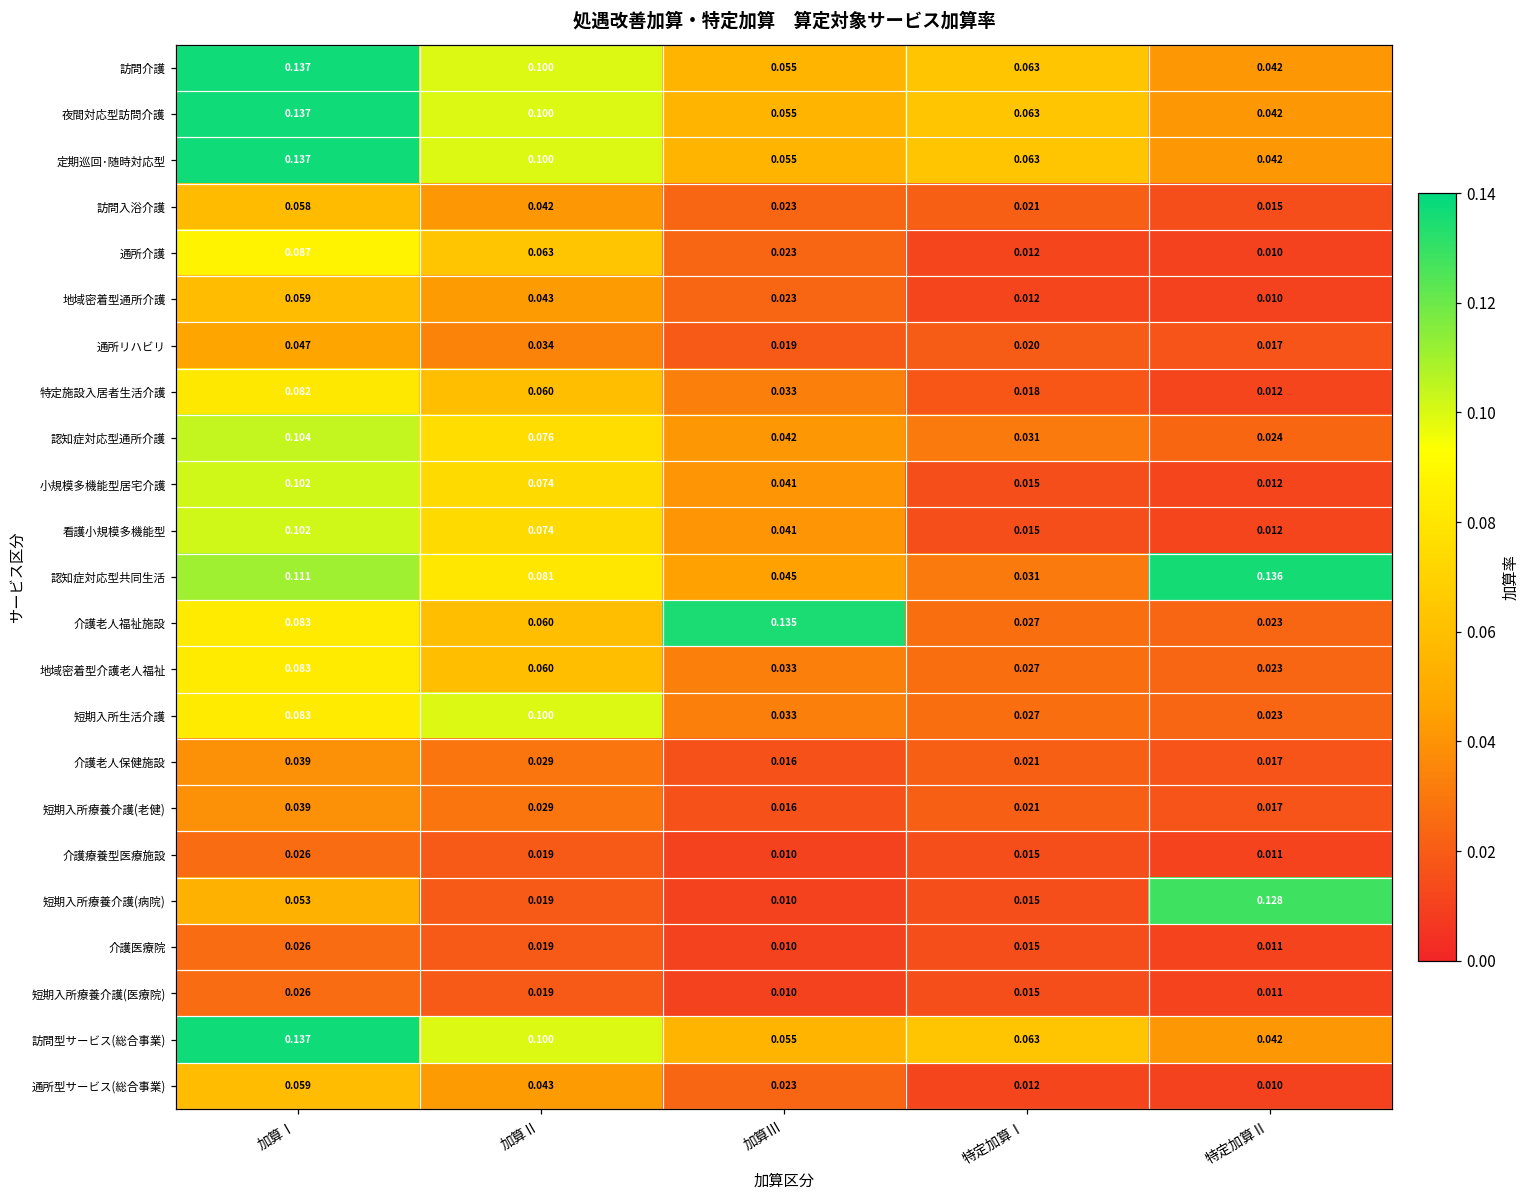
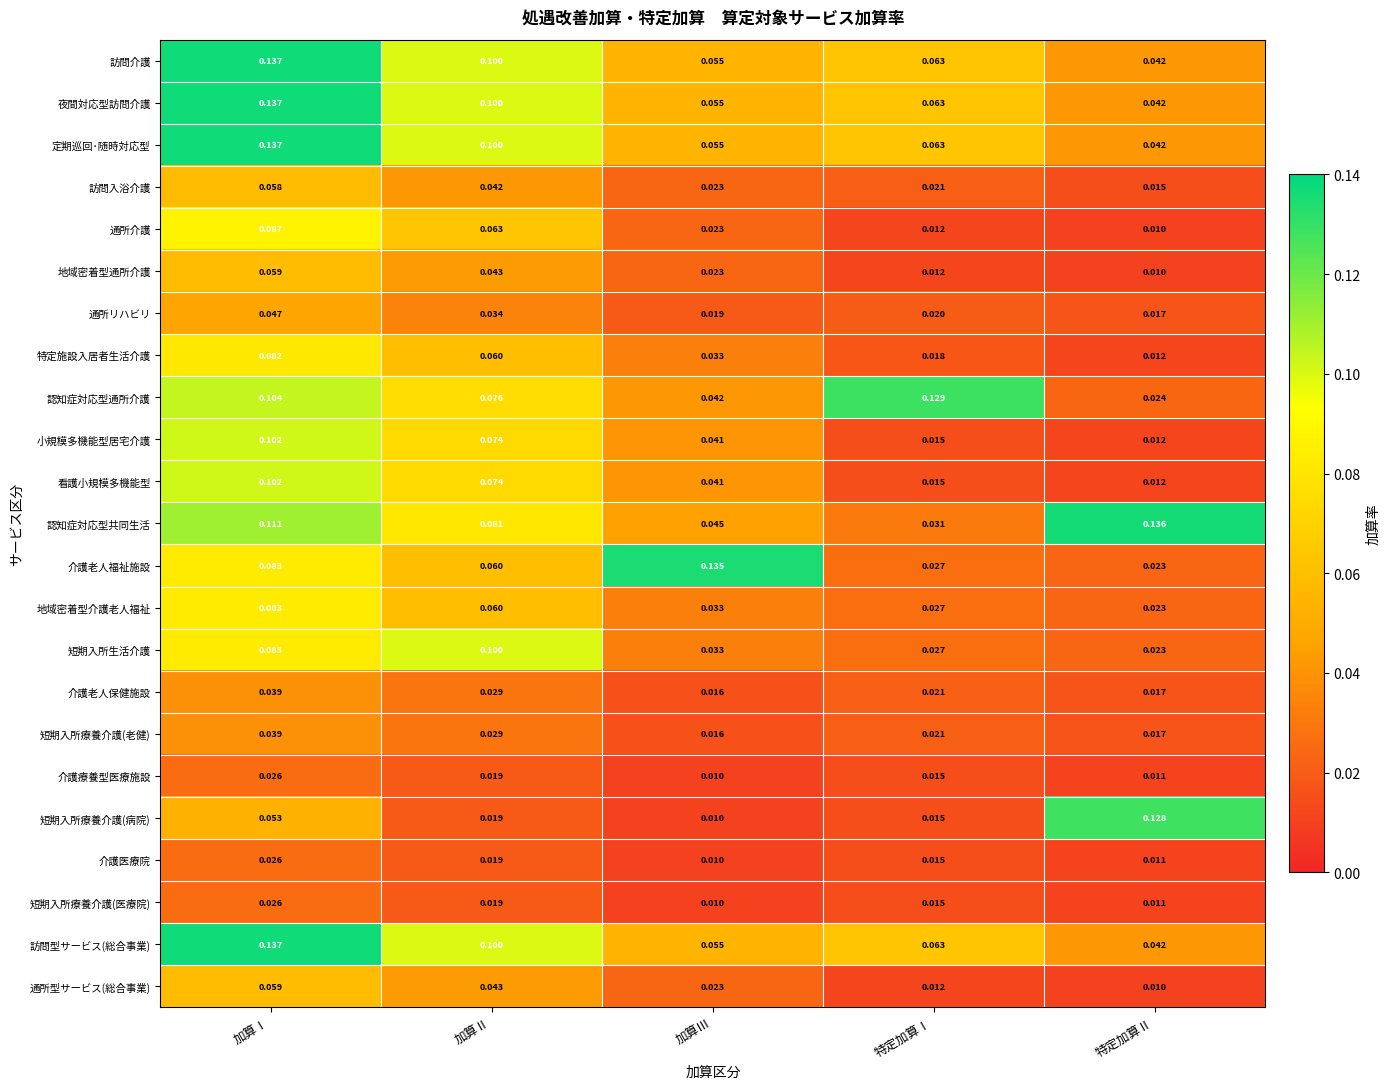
  {
    "訪問介護": {
      "加算Ⅰ": 0.137,
      "加算Ⅱ": 0.100,
      "加算Ⅲ": 0.055,
      "特定加算Ⅰ": 0.063,
      "特定加算Ⅱ": 0.042
    },
    "夜間対応型訪問介護": {
      "加算Ⅰ": 0.137,
      "加算Ⅱ": 0.100,
      "加算Ⅲ": 0.055,
      "特定加算Ⅰ": 0.063,
      "特定加算Ⅱ": 0.042
    },
    "定期巡回･随時対応型": {
      "加算Ⅰ": 0.137,
      "加算Ⅱ": 0.100,
      "加算Ⅲ": 0.055,
      "特定加算Ⅰ": 0.063,
      "特定加算Ⅱ": 0.042
    },
    "訪問入浴介護": {
      "加算Ⅰ": 0.058,
      "加算Ⅱ": 0.042,
      "加算Ⅲ": 0.023,
      "特定加算Ⅰ": 0.021,
      "特定加算Ⅱ": 0.015
    },
    "通所介護": {
      "加算Ⅰ": 0.087,
      "加算Ⅱ": 0.063,
      "加算Ⅲ": 0.023,
      "特定加算Ⅰ": 0.012,
      "特定加算Ⅱ": 0.010
    },
    "地域密着型通所介護": {
      "加算Ⅰ": 0.059,
      "加算Ⅱ": 0.043,
      "加算Ⅲ": 0.023,
      "特定加算Ⅰ": 0.012,
      "特定加算Ⅱ": 0.010
    },
    "通所リハビリ": {
      "加算Ⅰ": 0.047,
      "加算Ⅱ": 0.034,
      "加算Ⅲ": 0.019,
      "特定加算Ⅰ": 0.020,
      "特定加算Ⅱ": 0.017
    },
    "特定施設入居者生活介護": {
      "加算Ⅰ": 0.082,
      "加算Ⅱ": 0.060,
      "加算Ⅲ": 0.033,
      "特定加算Ⅰ": 0.018,
      "特定加算Ⅱ": 0.012
    },
    "認知症対応型通所介護": {
      "加算Ⅰ": 0.104,
      "加算Ⅱ": 0.076,
      "加算Ⅲ": 0.042,
-     "特定加算Ⅰ": 0.031,
+     "特定加算Ⅰ": 0.129,
      "特定加算Ⅱ": 0.024
    },
    "小規模多機能型居宅介護": {
      "加算Ⅰ": 0.102,
      "加算Ⅱ": 0.074,
      "加算Ⅲ": 0.041,
      "特定加算Ⅰ": 0.015,
      "特定加算Ⅱ": 0.012
    },
    "看護小規模多機能型": {
      "加算Ⅰ": 0.102,
      "加算Ⅱ": 0.074,
      "加算Ⅲ": 0.041,
      "特定加算Ⅰ": 0.015,
      "特定加算Ⅱ": 0.012
    },
    "認知症対応型共同生活": {
      "加算Ⅰ": 0.111,
      "加算Ⅱ": 0.081,
      "加算Ⅲ": 0.045,
      "特定加算Ⅰ": 0.031,
      "特定加算Ⅱ": 0.136
    },
    "介護老人福祉施設": {
      "加算Ⅰ": 0.083,
      "加算Ⅱ": 0.060,
      "加算Ⅲ": 0.135,
      "特定加算Ⅰ": 0.027,
      "特定加算Ⅱ": 0.023
    },
    "地域密着型介護老人福祉": {
      "加算Ⅰ": 0.083,
      "加算Ⅱ": 0.060,
      "加算Ⅲ": 0.033,
      "特定加算Ⅰ": 0.027,
      "特定加算Ⅱ": 0.023
    },
    "短期入所生活介護": {
      "加算Ⅰ": 0.083,
      "加算Ⅱ": 0.100,
      "加算Ⅲ": 0.033,
      "特定加算Ⅰ": 0.027,
      "特定加算Ⅱ": 0.023
    },
    "介護老人保健施設": {
      "加算Ⅰ": 0.039,
      "加算Ⅱ": 0.029,
      "加算Ⅲ": 0.016,
      "特定加算Ⅰ": 0.021,
      "特定加算Ⅱ": 0.017
    },
    "短期入所療養介護(老健)": {
      "加算Ⅰ": 0.039,
      "加算Ⅱ": 0.029,
      "加算Ⅲ": 0.016,
      "特定加算Ⅰ": 0.021,
      "特定加算Ⅱ": 0.017
    },
    "介護療養型医療施設": {
      "加算Ⅰ": 0.026,
      "加算Ⅱ": 0.019,
      "加算Ⅲ": 0.010,
      "特定加算Ⅰ": 0.015,
      "特定加算Ⅱ": 0.011
    },
    "短期入所療養介護(病院)": {
      "加算Ⅰ": 0.053,
      "加算Ⅱ": 0.019,
      "加算Ⅲ": 0.010,
      "特定加算Ⅰ": 0.015,
      "特定加算Ⅱ": 0.128
    },
    "介護医療院": {
      "加算Ⅰ": 0.026,
      "加算Ⅱ": 0.019,
      "加算Ⅲ": 0.010,
      "特定加算Ⅰ": 0.015,
      "特定加算Ⅱ": 0.011
    },
    "短期入所療養介護(医療院)": {
      "加算Ⅰ": 0.026,
      "加算Ⅱ": 0.019,
      "加算Ⅲ": 0.010,
      "特定加算Ⅰ": 0.015,
      "特定加算Ⅱ": 0.011
    },
    "訪問型サービス(総合事業)": {
      "加算Ⅰ": 0.137,
      "加算Ⅱ": 0.100,
      "加算Ⅲ": 0.055,
      "特定加算Ⅰ": 0.063,
      "特定加算Ⅱ": 0.042
    },
    "通所型サービス(総合事業)": {
      "加算Ⅰ": 0.059,
      "加算Ⅱ": 0.043,
      "加算Ⅲ": 0.023,
      "特定加算Ⅰ": 0.012,
      "特定加算Ⅱ": 0.010
    }
  }
